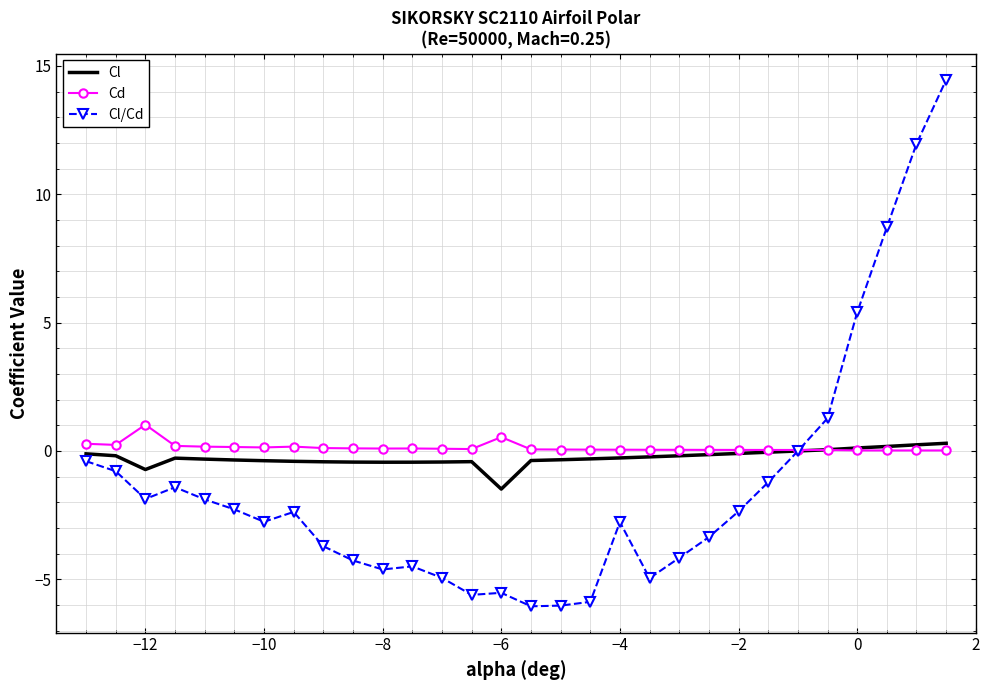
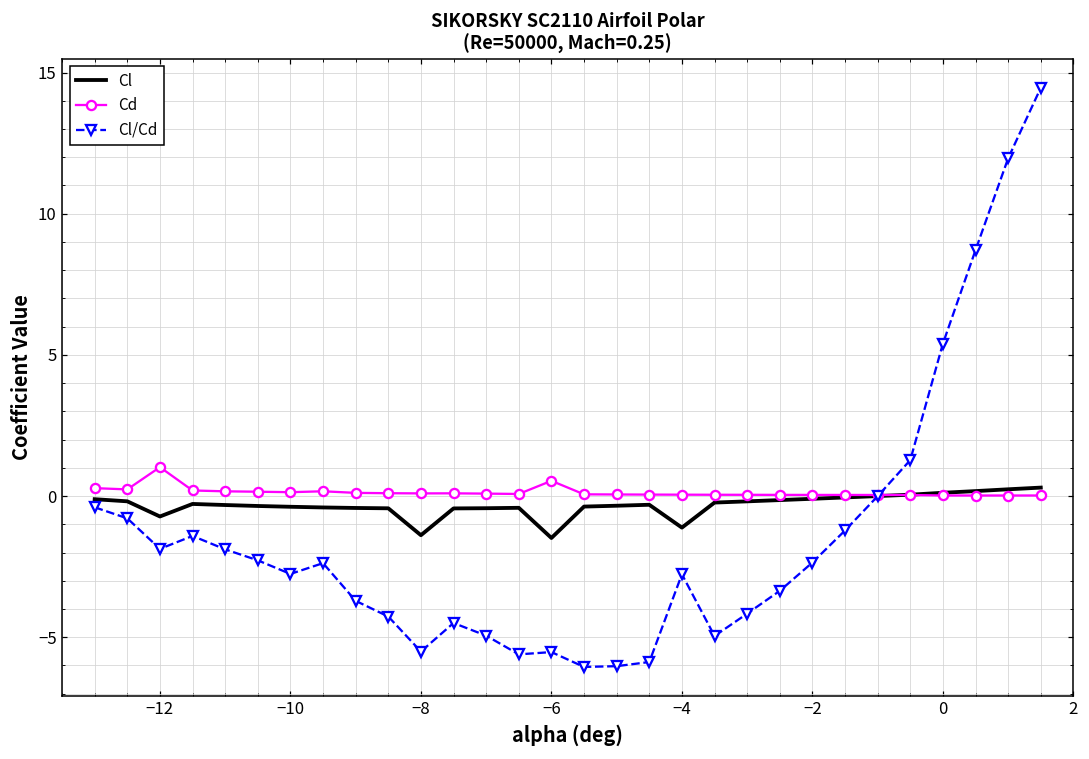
  {
    "Cl": {
      "−12": -0.7,
      "−10": -0.4,
-     "−8": -0.4,
+     "−8": -1.4,
      "−6": -1.5,
-     "−4": -0.3,
+     "−4": -1.1,
      "−2": -0.1
    },
    "Cd": {
      "−12": 1.0,
      "−10": 0.1,
      "−8": 0.1,
      "−6": 0.5,
      "−4": 0.0,
      "−2": 0.0
    },
    "Cl/Cd": {
      "−12": -1.9,
      "−10": -2.8,
-     "−8": -4.6,
+     "−8": -5.5,
      "−6": -5.5,
      "−4": -2.8,
      "−2": -2.4,
      "0": 5.4
    }
  }
